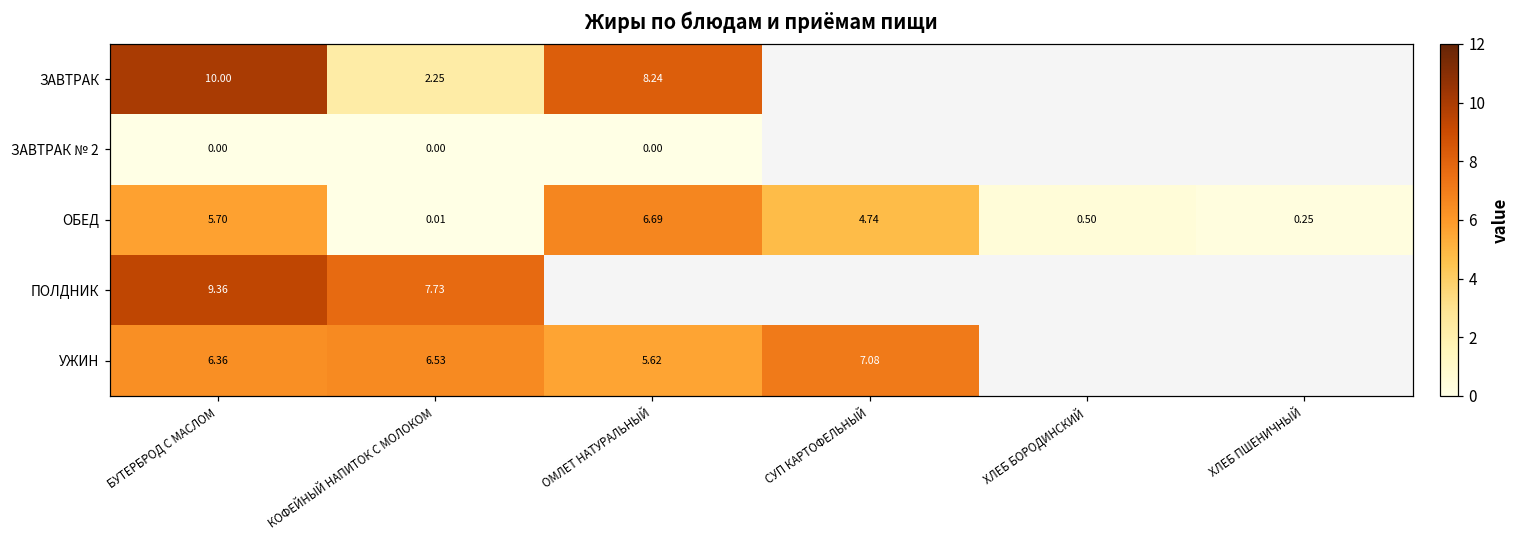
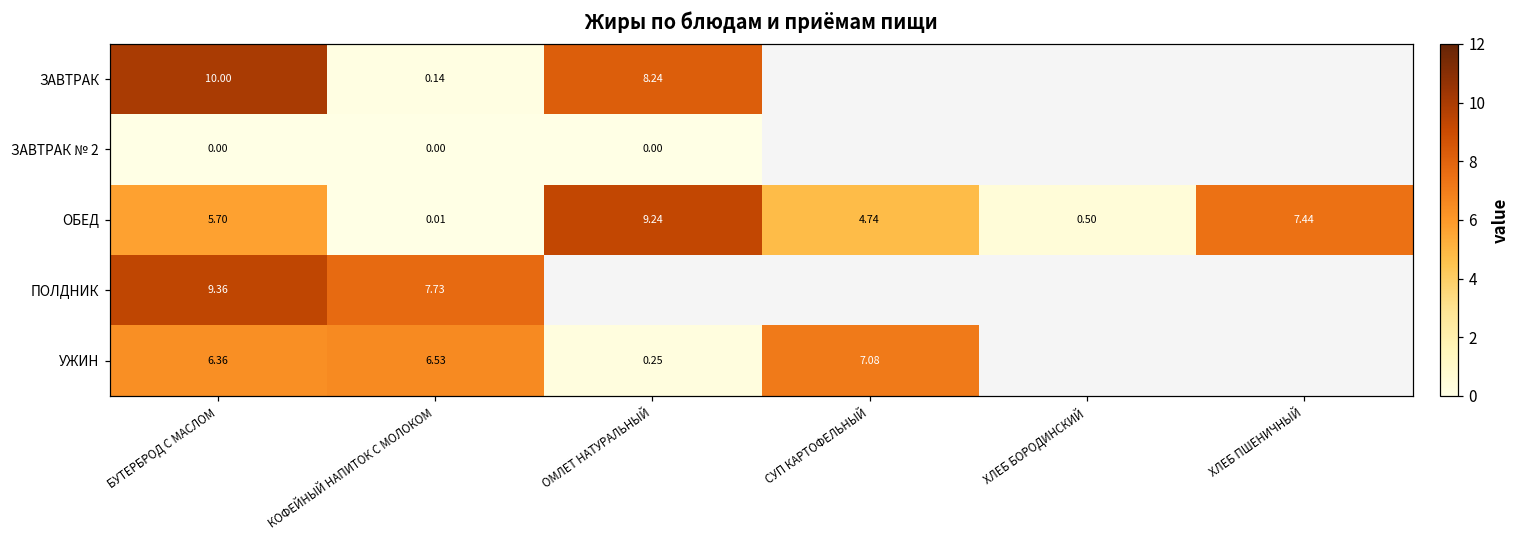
  {
    "ЗАВТРАК": {
      "БУТЕРБРОД С МАСЛОМ": 10.00,
-     "КОФЕЙНЫЙ НАПИТОК С МОЛОКОМ": 2.25,
+     "КОФЕЙНЫЙ НАПИТОК С МОЛОКОМ": 0.14,
      "ОМЛЕТ НАТУРАЛЬНЫЙ": 8.24
    },
    "ЗАВТРАК № 2": {
      "БУТЕРБРОД С МАСЛОМ": 0.00,
      "КОФЕЙНЫЙ НАПИТОК С МОЛОКОМ": 0.00,
      "ОМЛЕТ НАТУРАЛЬНЫЙ": 0.00
    },
    "ОБЕД": {
      "БУТЕРБРОД С МАСЛОМ": 5.70,
      "КОФЕЙНЫЙ НАПИТОК С МОЛОКОМ": 0.01,
-     "ОМЛЕТ НАТУРАЛЬНЫЙ": 6.69,
+     "ОМЛЕТ НАТУРАЛЬНЫЙ": 9.24,
      "СУП КАРТОФЕЛЬНЫЙ": 4.74,
      "ХЛЕБ БОРОДИНСКИЙ": 0.50,
-     "ХЛЕБ ПШЕНИЧНЫЙ": 0.25
+     "ХЛЕБ ПШЕНИЧНЫЙ": 7.44
    },
    "ПОЛДНИК": {
      "БУТЕРБРОД С МАСЛОМ": 9.36,
      "КОФЕЙНЫЙ НАПИТОК С МОЛОКОМ": 7.73
    },
    "УЖИН": {
      "БУТЕРБРОД С МАСЛОМ": 6.36,
      "КОФЕЙНЫЙ НАПИТОК С МОЛОКОМ": 6.53,
-     "ОМЛЕТ НАТУРАЛЬНЫЙ": 5.62,
+     "ОМЛЕТ НАТУРАЛЬНЫЙ": 0.25,
      "СУП КАРТОФЕЛЬНЫЙ": 7.08
    }
  }
